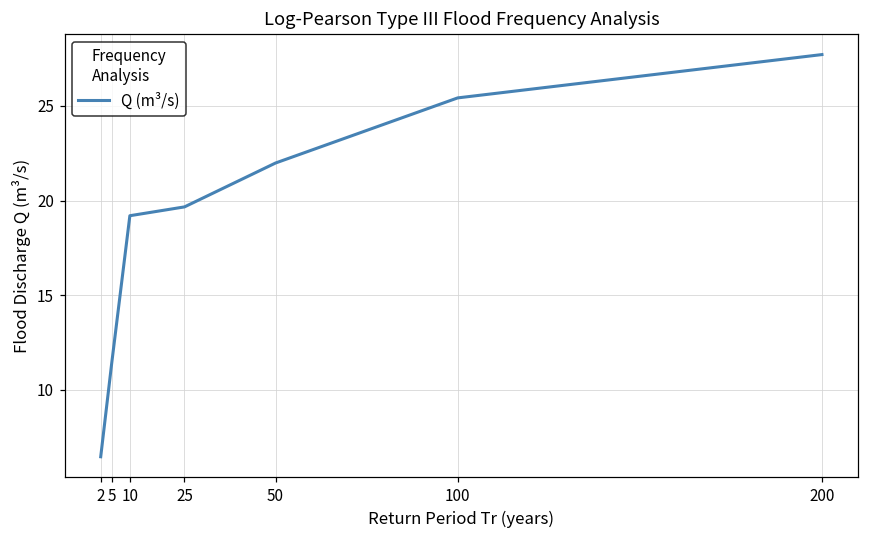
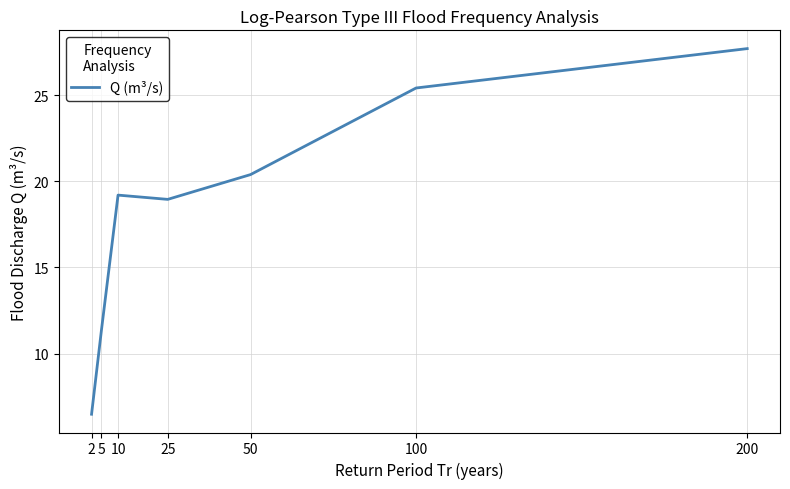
  {
    "2": 6.5,
    "5": 11.4,
    "10": 19.2,
-   "25": 19.7,
-   "50": 22.0,
+   "25": 19.0,
+   "50": 20.4,
    "100": 25.4,
    "200": 27.7
  }
